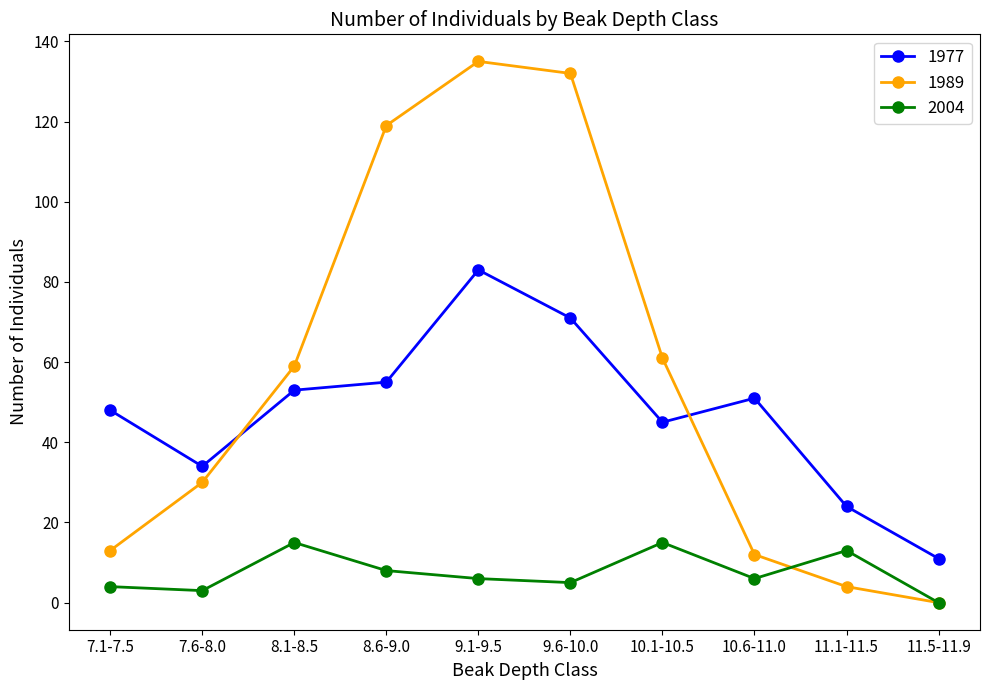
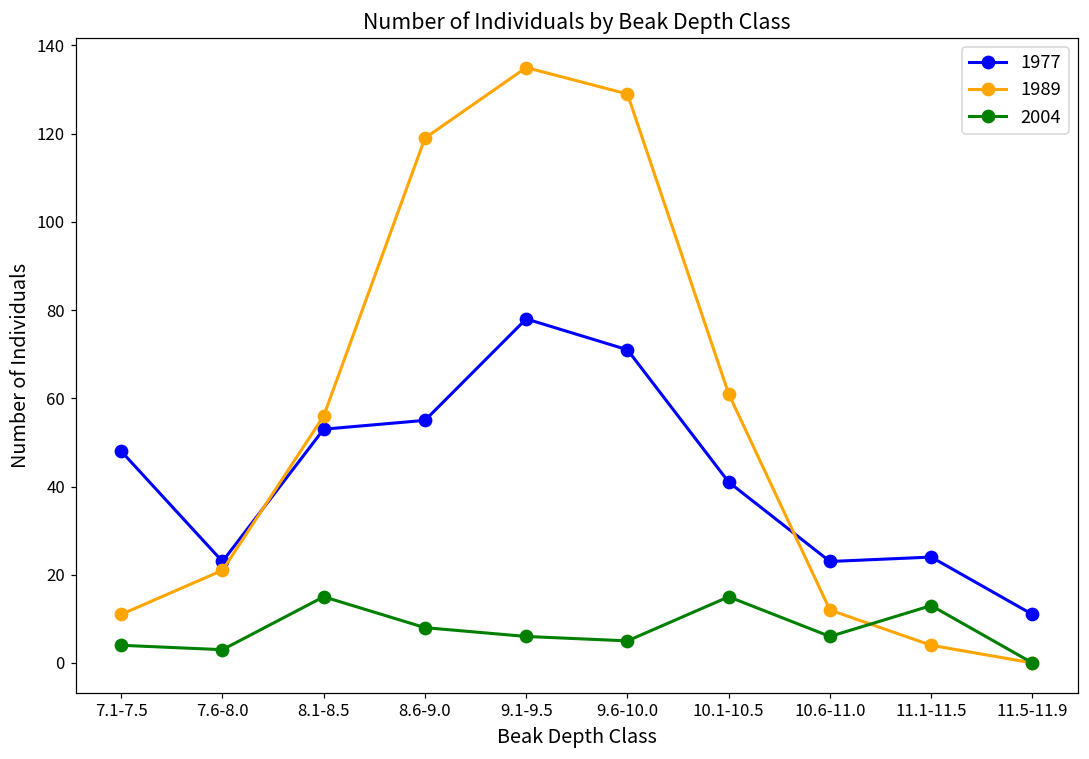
  {
    "1977": {
      "7.1-7.5": 48,
-     "7.6-8.0": 34,
+     "7.6-8.0": 23,
      "8.1-8.5": 53,
      "8.6-9.0": 55,
-     "9.1-9.5": 83,
+     "9.1-9.5": 78,
      "9.6-10.0": 71,
-     "10.1-10.5": 45,
-     "10.6-11.0": 51,
+     "10.1-10.5": 41,
+     "10.6-11.0": 23,
      "11.1-11.5": 24,
      "11.5-11.9": 11
    },
    "1989": {
-     "7.1-7.5": 13,
-     "7.6-8.0": 30,
-     "8.1-8.5": 59,
+     "7.1-7.5": 11,
+     "7.6-8.0": 21,
+     "8.1-8.5": 56,
      "8.6-9.0": 119,
      "9.1-9.5": 135,
-     "9.6-10.0": 132,
+     "9.6-10.0": 129,
      "10.1-10.5": 61,
      "10.6-11.0": 12,
      "11.1-11.5": 4
    },
    "2004": {
      "7.1-7.5": 4,
      "7.6-8.0": 3,
      "8.1-8.5": 15,
      "8.6-9.0": 8,
      "9.1-9.5": 6,
      "9.6-10.0": 5,
      "10.1-10.5": 15,
      "10.6-11.0": 6,
      "11.1-11.5": 13
    }
  }
